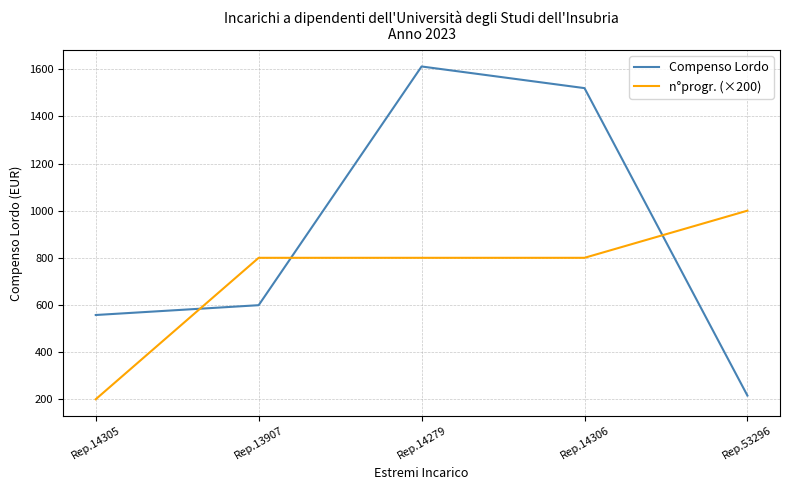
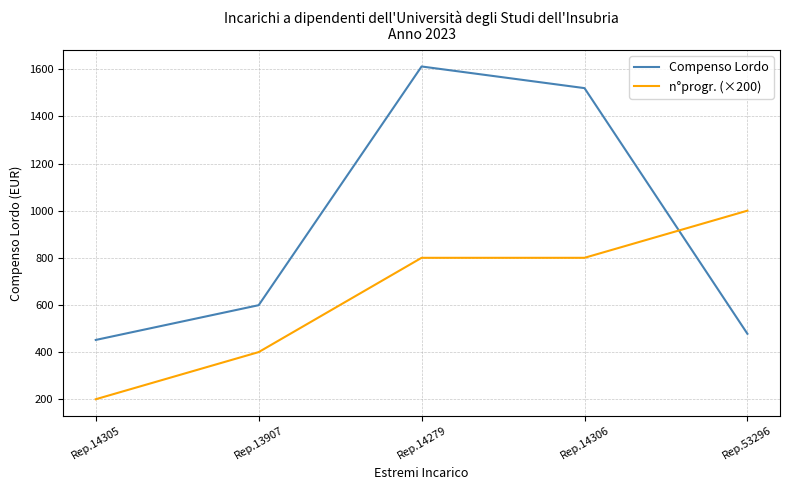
  {
    "Compenso Lordo": {
-     "Rep.14305": 560,
+     "Rep.14305": 450,
      "Rep.13907": 600,
      "Rep.14279": 1610,
      "Rep.14306": 1520,
-     "Rep.53296": 220
+     "Rep.53296": 480
    },
    "n°progr. (×200)": {
      "Rep.14305": 200,
-     "Rep.13907": 800,
+     "Rep.13907": 400,
      "Rep.14279": 800,
      "Rep.14306": 800,
      "Rep.53296": 1000
    }
  }
